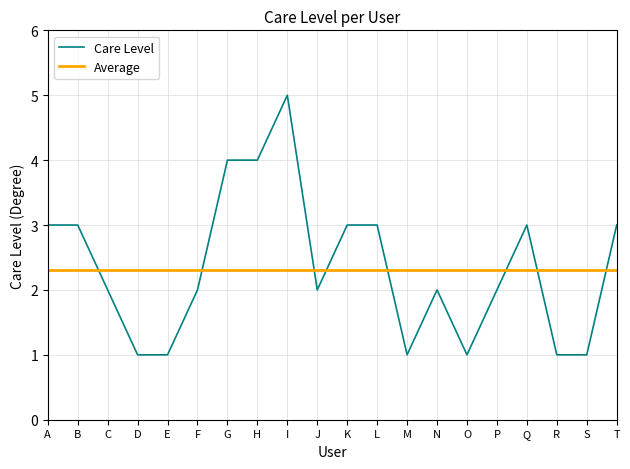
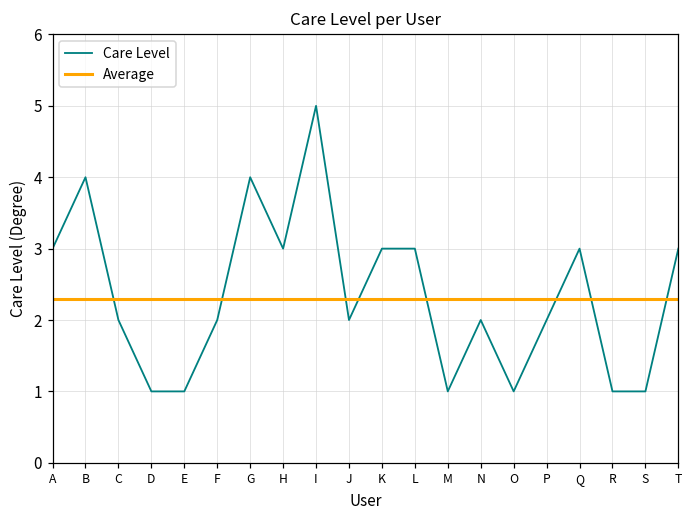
  {
    "Care Level": {
      "A": 3,
-     "B": 3,
+     "B": 4,
      "C": 2,
      "D": 1,
      "E": 1,
      "F": 2,
      "G": 4,
-     "H": 4,
+     "H": 3,
      "I": 5,
      "J": 2,
      "K": 3,
      "L": 3,
      "M": 1,
      "N": 2,
      "O": 1,
      "P": 2,
      "Q": 3,
      "R": 1,
      "S": 1,
      "T": 3
    },
    "Average": {
      "A": 2.3,
      "B": 2.3,
      "C": 2.3,
      "D": 2.3,
      "E": 2.3,
      "F": 2.3,
      "G": 2.3,
      "H": 2.3,
      "I": 2.3,
      "J": 2.3,
      "K": 2.3,
      "L": 2.3,
      "M": 2.3,
      "N": 2.3,
      "O": 2.3,
      "P": 2.3,
      "Q": 2.3,
      "R": 2.3,
      "S": 2.3,
      "T": 2.3
    }
  }
